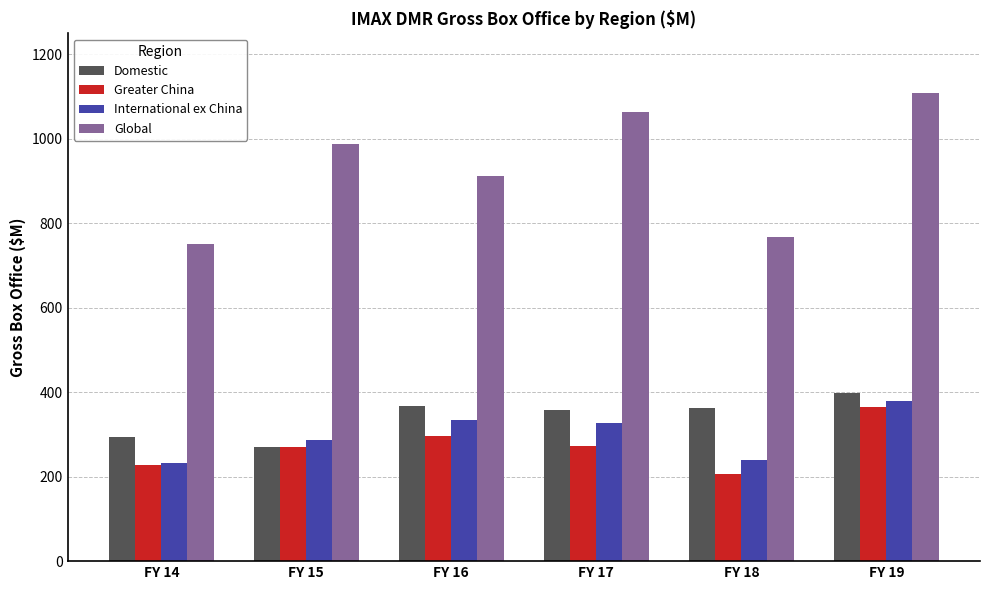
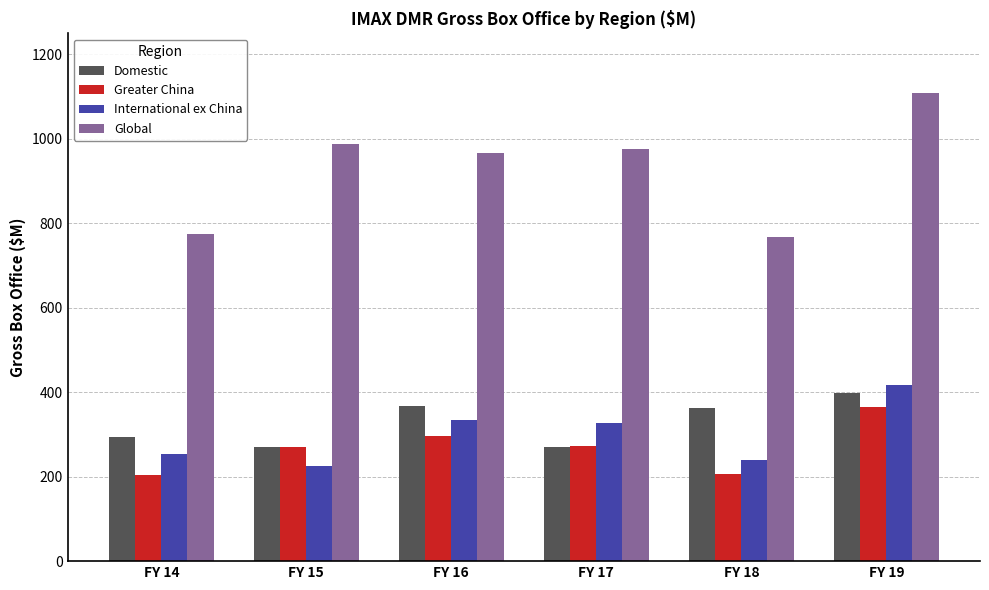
  {
    "Domestic": {
      "FY 14": 290,
      "FY 15": 270,
      "FY 16": 370,
-     "FY 17": 360,
+     "FY 17": 270,
      "FY 18": 360,
      "FY 19": 400
    },
    "Greater China": {
-     "FY 14": 230,
+     "FY 14": 200,
      "FY 15": 270,
      "FY 16": 300,
      "FY 17": 270,
      "FY 18": 210,
      "FY 19": 370
    },
    "International ex China": {
-     "FY 14": 230,
-     "FY 15": 290,
+     "FY 14": 250,
+     "FY 15": 230,
      "FY 16": 340,
      "FY 17": 330,
      "FY 18": 240,
-     "FY 19": 380
+     "FY 19": 420
    },
    "Global": {
-     "FY 14": 750,
+     "FY 14": 780,
      "FY 15": 990,
-     "FY 16": 910,
-     "FY 17": 1060,
+     "FY 16": 970,
+     "FY 17": 980,
      "FY 18": 770,
      "FY 19": 1110
    }
  }
